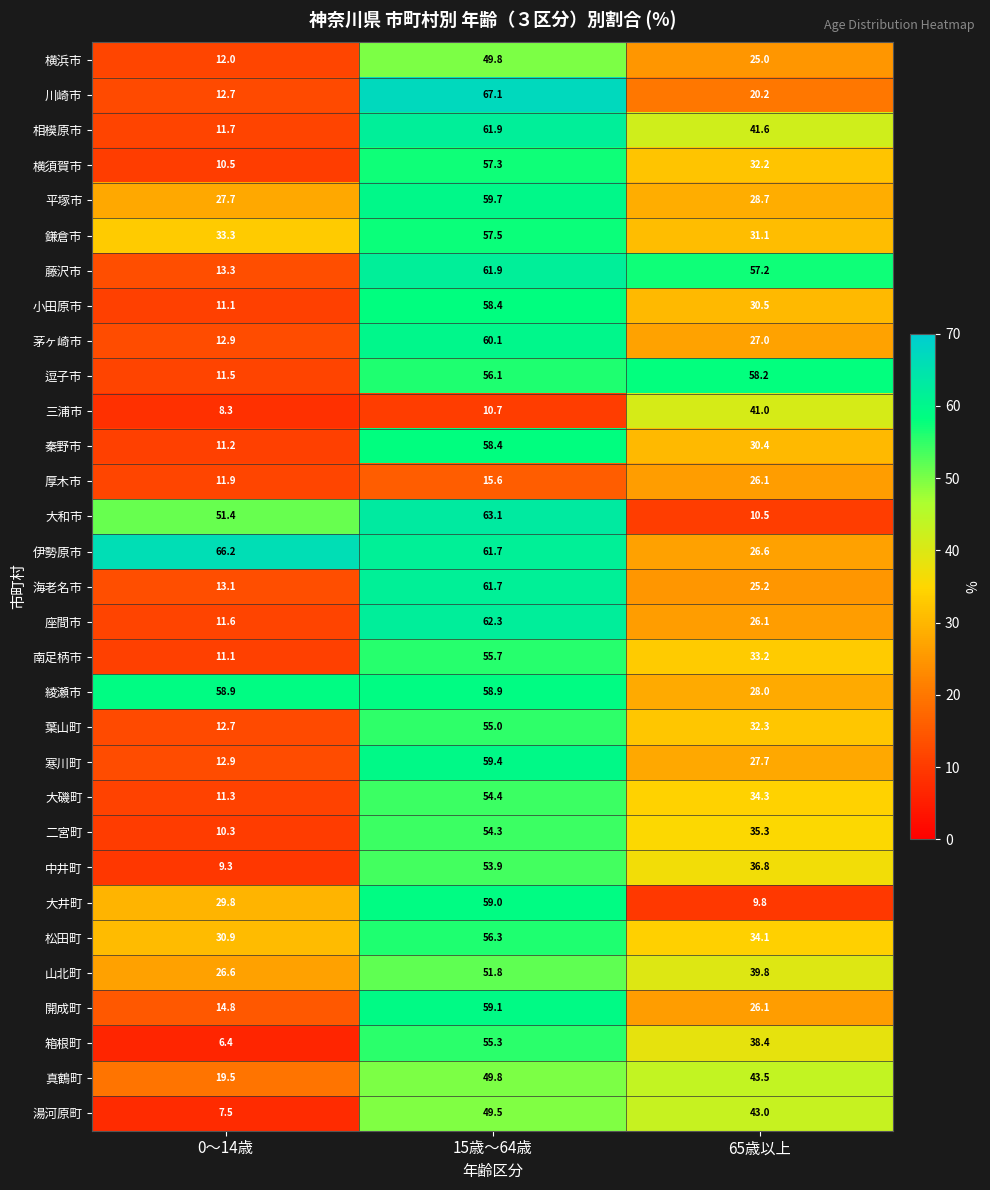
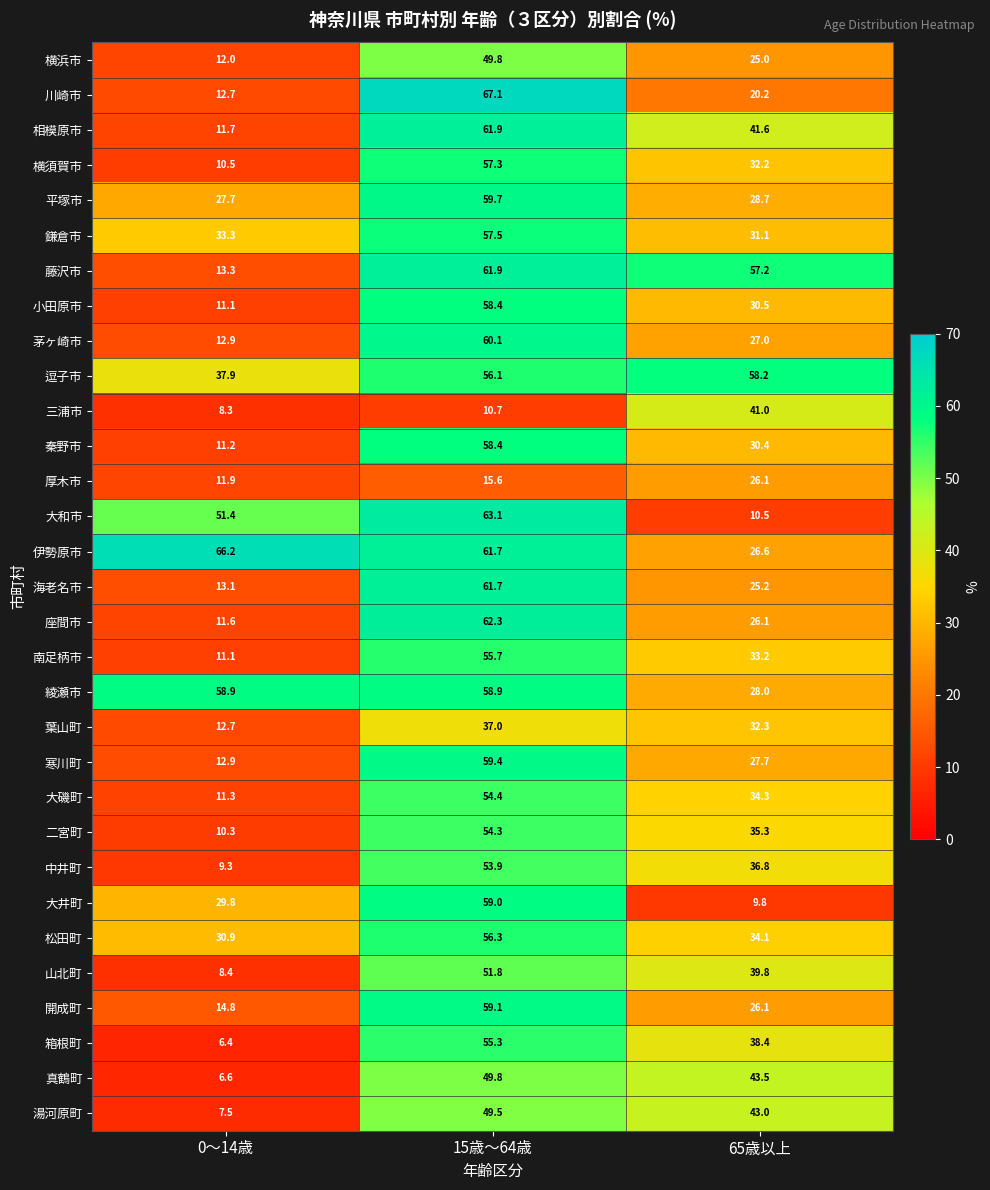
  {
    "横浜市": {
      "0～14歳": 12.0,
      "15歳～64歳": 49.8,
      "65歳以上": 25.0
    },
    "川崎市": {
      "0～14歳": 12.7,
      "15歳～64歳": 67.1,
      "65歳以上": 20.2
    },
    "相模原市": {
      "0～14歳": 11.7,
      "15歳～64歳": 61.9,
      "65歳以上": 41.6
    },
    "横須賀市": {
      "0～14歳": 10.5,
      "15歳～64歳": 57.3,
      "65歳以上": 32.2
    },
    "平塚市": {
      "0～14歳": 27.7,
      "15歳～64歳": 59.7,
      "65歳以上": 28.7
    },
    "鎌倉市": {
      "0～14歳": 33.3,
      "15歳～64歳": 57.5,
      "65歳以上": 31.1
    },
    "藤沢市": {
      "0～14歳": 13.3,
      "15歳～64歳": 61.9,
      "65歳以上": 57.2
    },
    "小田原市": {
      "0～14歳": 11.1,
      "15歳～64歳": 58.4,
      "65歳以上": 30.5
    },
    "茅ヶ崎市": {
      "0～14歳": 12.9,
      "15歳～64歳": 60.1,
      "65歳以上": 27.0
    },
    "逗子市": {
-     "0～14歳": 11.5,
+     "0～14歳": 37.9,
      "15歳～64歳": 56.1,
      "65歳以上": 58.2
    },
    "三浦市": {
      "0～14歳": 8.3,
      "15歳～64歳": 10.7,
      "65歳以上": 41.0
    },
    "秦野市": {
      "0～14歳": 11.2,
      "15歳～64歳": 58.4,
      "65歳以上": 30.4
    },
    "厚木市": {
      "0～14歳": 11.9,
      "15歳～64歳": 15.6,
      "65歳以上": 26.1
    },
    "大和市": {
      "0～14歳": 51.4,
      "15歳～64歳": 63.1,
      "65歳以上": 10.5
    },
    "伊勢原市": {
      "0～14歳": 66.2,
      "15歳～64歳": 61.7,
      "65歳以上": 26.6
    },
    "海老名市": {
      "0～14歳": 13.1,
      "15歳～64歳": 61.7,
      "65歳以上": 25.2
    },
    "座間市": {
      "0～14歳": 11.6,
      "15歳～64歳": 62.3,
      "65歳以上": 26.1
    },
    "南足柄市": {
      "0～14歳": 11.1,
      "15歳～64歳": 55.7,
      "65歳以上": 33.2
    },
    "綾瀬市": {
      "0～14歳": 58.9,
      "15歳～64歳": 58.9,
      "65歳以上": 28.0
    },
    "葉山町": {
      "0～14歳": 12.7,
-     "15歳～64歳": 55.0,
+     "15歳～64歳": 37.0,
      "65歳以上": 32.3
    },
    "寒川町": {
      "0～14歳": 12.9,
      "15歳～64歳": 59.4,
      "65歳以上": 27.7
    },
    "大磯町": {
      "0～14歳": 11.3,
      "15歳～64歳": 54.4,
      "65歳以上": 34.3
    },
    "二宮町": {
      "0～14歳": 10.3,
      "15歳～64歳": 54.3,
      "65歳以上": 35.3
    },
    "中井町": {
      "0～14歳": 9.3,
      "15歳～64歳": 53.9,
      "65歳以上": 36.8
    },
    "大井町": {
      "0～14歳": 29.8,
      "15歳～64歳": 59.0,
      "65歳以上": 9.8
    },
    "松田町": {
      "0～14歳": 30.9,
      "15歳～64歳": 56.3,
      "65歳以上": 34.1
    },
    "山北町": {
-     "0～14歳": 26.6,
+     "0～14歳": 8.4,
      "15歳～64歳": 51.8,
      "65歳以上": 39.8
    },
    "開成町": {
      "0～14歳": 14.8,
      "15歳～64歳": 59.1,
      "65歳以上": 26.1
    },
    "箱根町": {
      "0～14歳": 6.4,
      "15歳～64歳": 55.3,
      "65歳以上": 38.4
    },
    "真鶴町": {
-     "0～14歳": 19.5,
+     "0～14歳": 6.6,
      "15歳～64歳": 49.8,
      "65歳以上": 43.5
    },
    "湯河原町": {
      "0～14歳": 7.5,
      "15歳～64歳": 49.5,
      "65歳以上": 43.0
    }
  }
